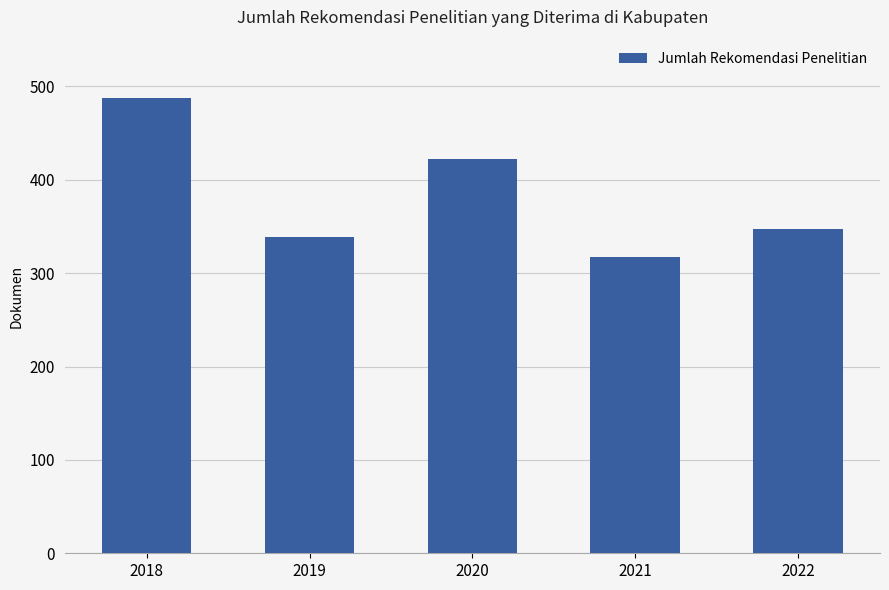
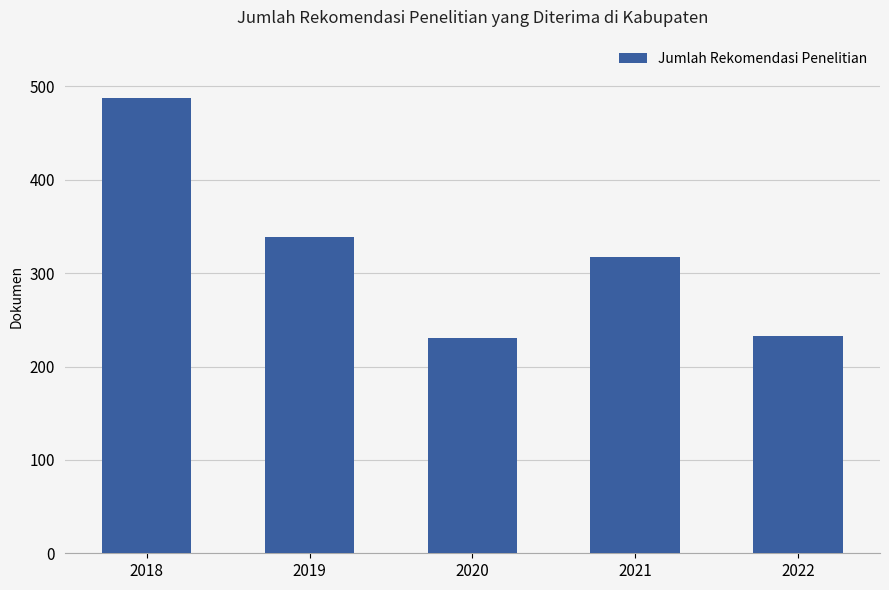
  {
    "2018": 490,
    "2019": 340,
-   "2020": 420,
+   "2020": 230,
    "2021": 320,
-   "2022": 350
+   "2022": 230
  }
